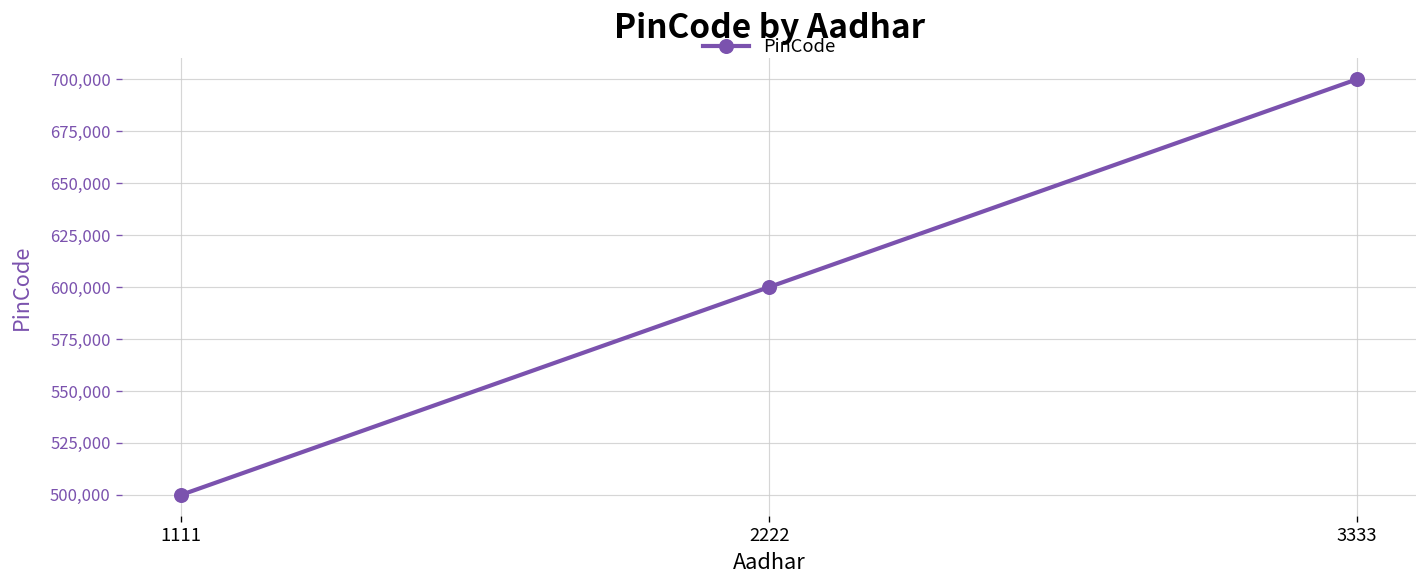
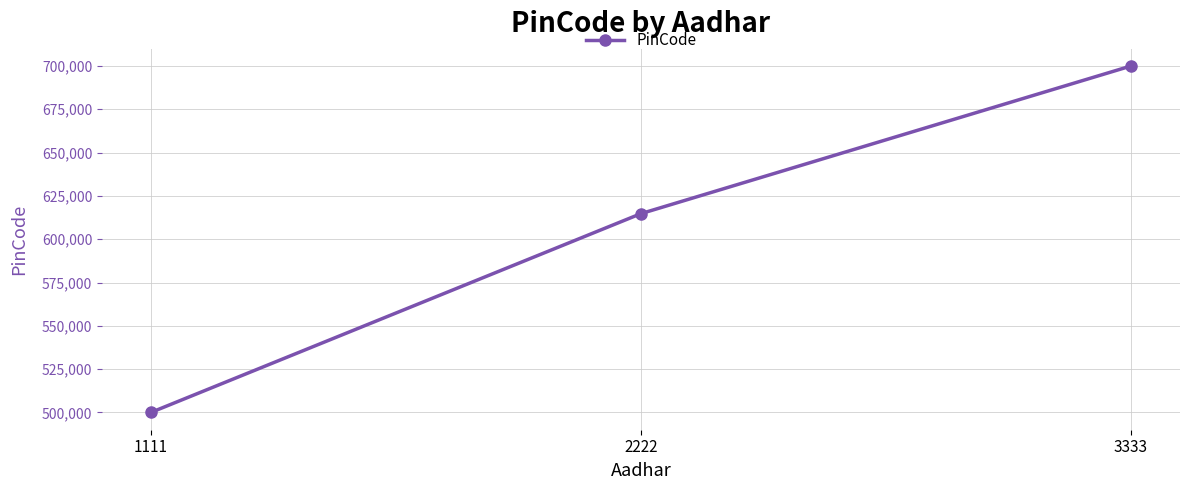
  {
    "1111": "500,000",
-   "2222": "600,000",
+   "2222": "615,000",
    "3333": "700,000"
  }
